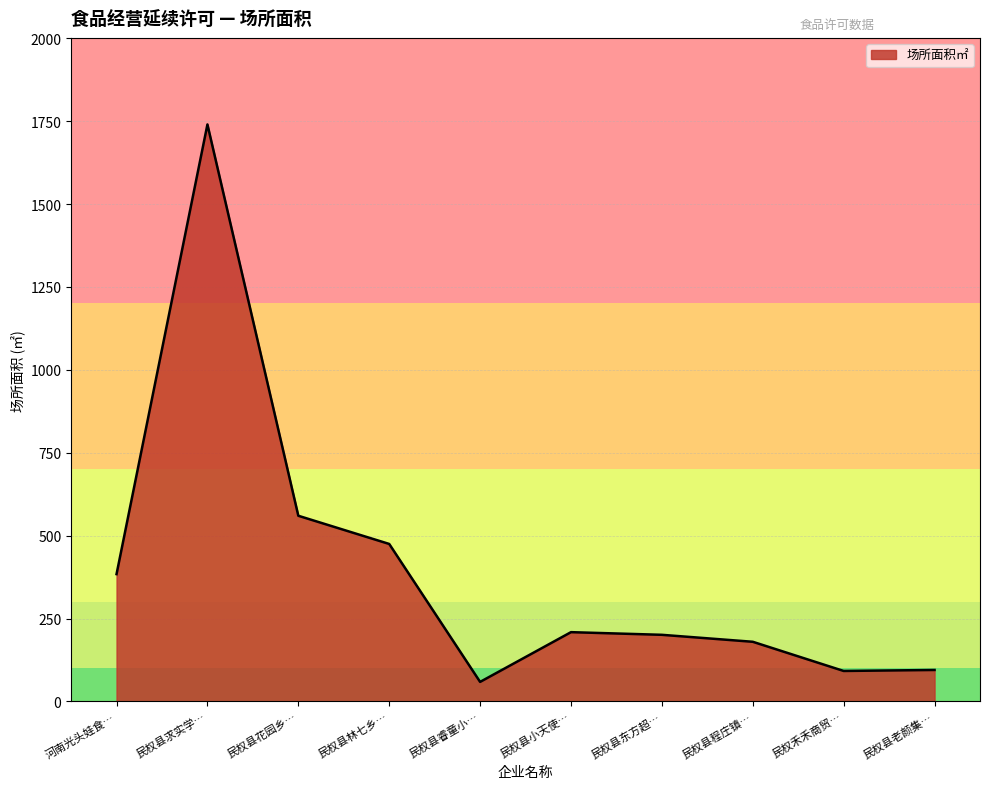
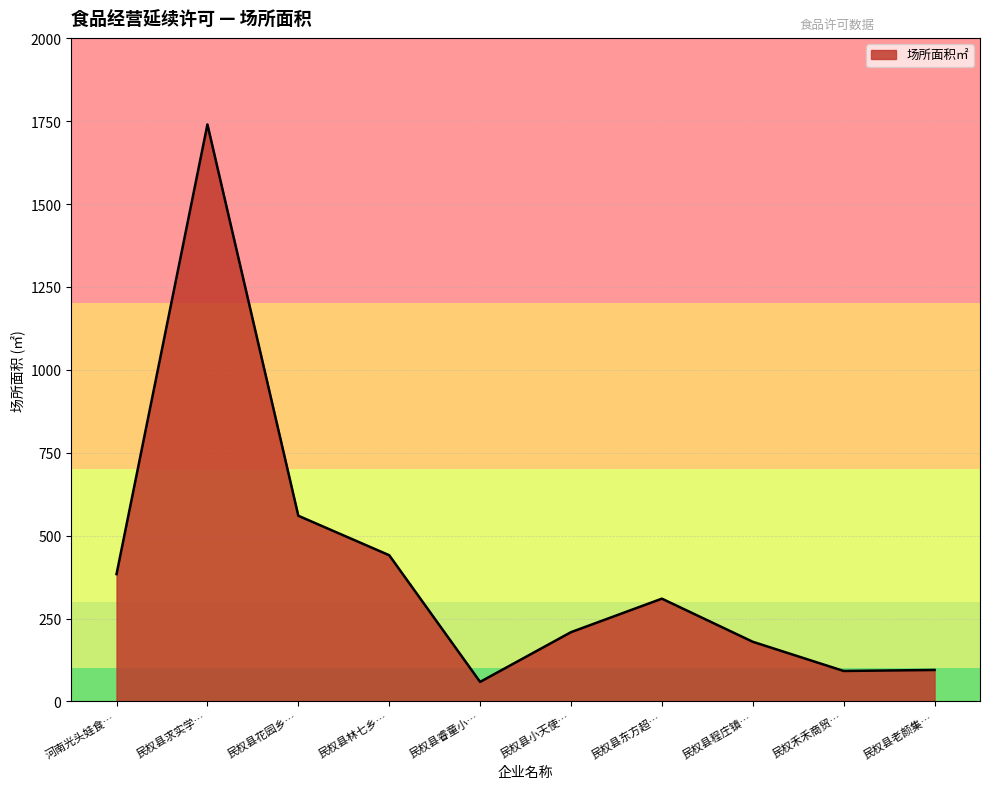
  {
    "河南光头娃食…": 380,
    "民权县求实学…": 1740,
    "民权县花园乡…": 560,
-   "民权县林七乡…": 480,
+   "民权县林七乡…": 440,
    "民权县睿童小…": 60,
    "民权县小天使…": 210,
-   "民权县东方超…": 200,
+   "民权县东方超…": 310,
    "民权县程庄镇…": 180,
    "民权禾禾商贸…": 90,
    "民权县老颜集…": 100
  }
